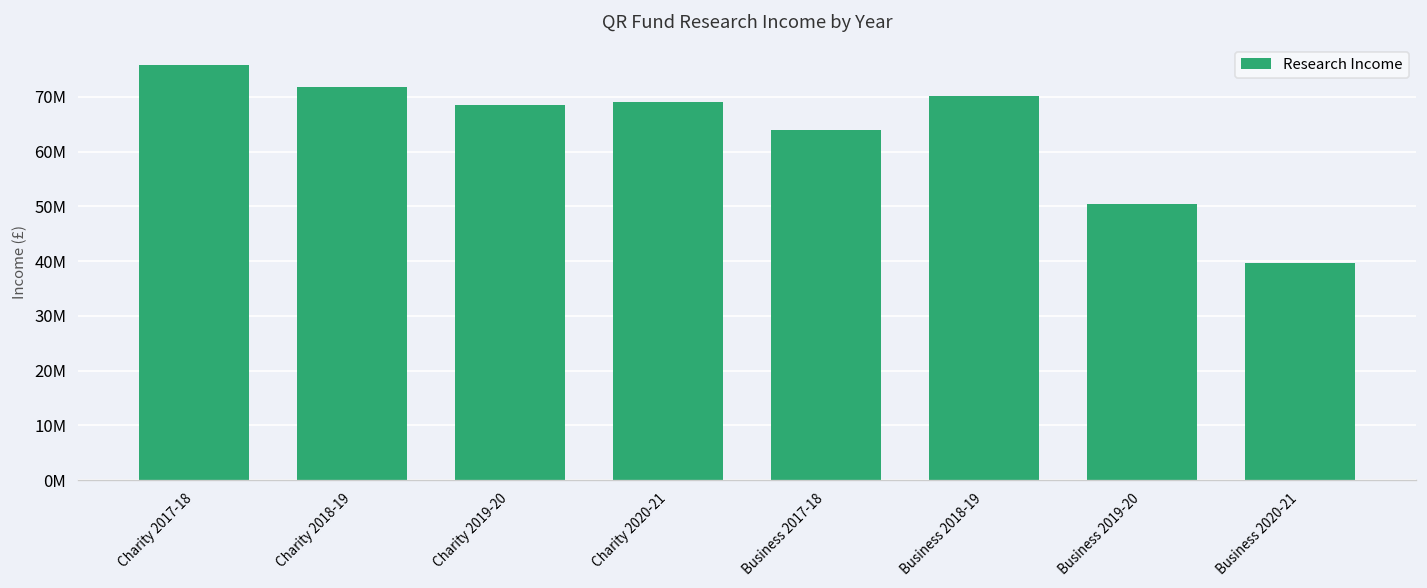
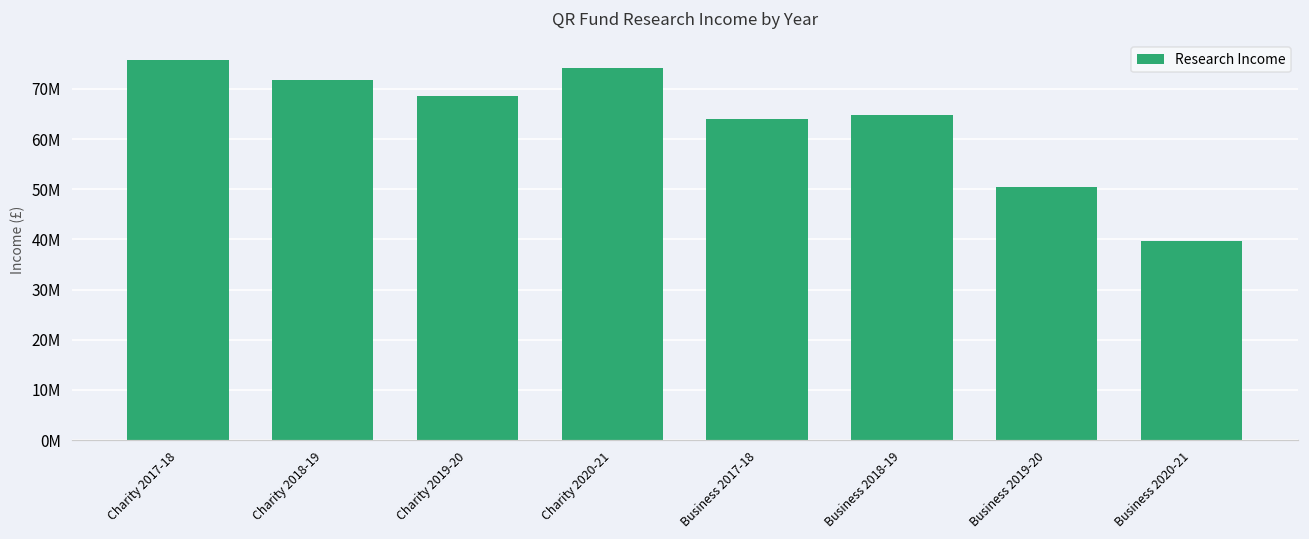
  {
    "Charity 2017-18": 76000000,
    "Charity 2018-19": 72000000,
    "Charity 2019-20": 69000000,
-   "Charity 2020-21": 69000000,
+   "Charity 2020-21": 74000000,
    "Business 2017-18": 64000000,
-   "Business 2018-19": 70000000,
+   "Business 2018-19": 65000000,
    "Business 2019-20": 51000000,
    "Business 2020-21": 40000000
  }
